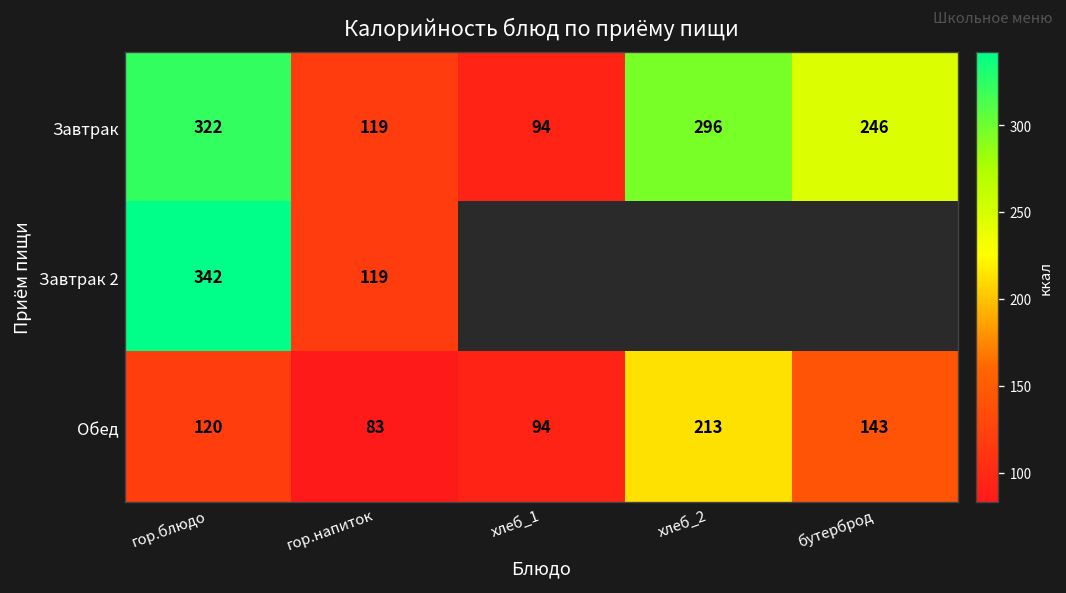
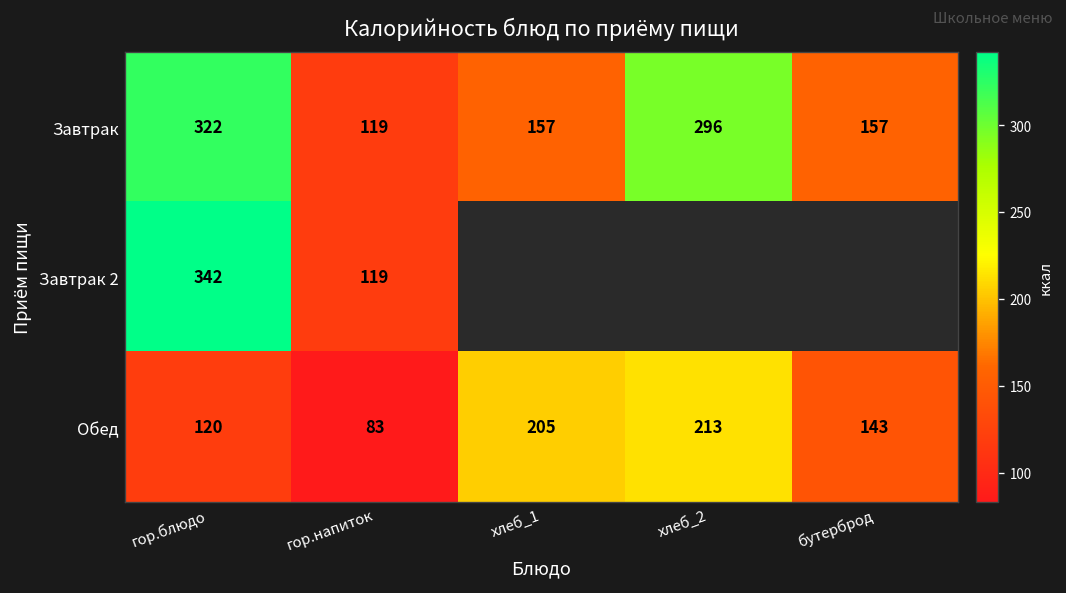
  {
    "Завтрак": {
      "гор.блюдо": 322,
      "гор.напиток": 119,
-     "хлеб_1": 94,
+     "хлеб_1": 157,
      "хлеб_2": 296,
-     "бутерброд": 246
+     "бутерброд": 157
    },
    "Завтрак 2": {
      "гор.блюдо": 342,
      "гор.напиток": 119
    },
    "Обед": {
      "гор.блюдо": 120,
      "гор.напиток": 83,
-     "хлеб_1": 94,
+     "хлеб_1": 205,
      "хлеб_2": 213,
      "бутерброд": 143
    }
  }
